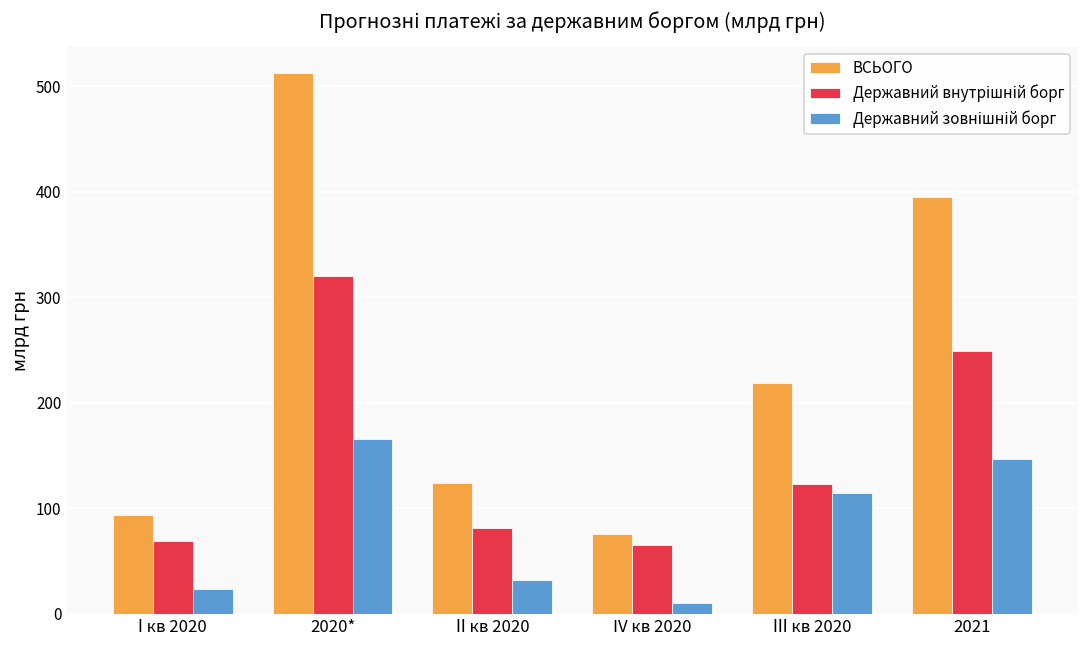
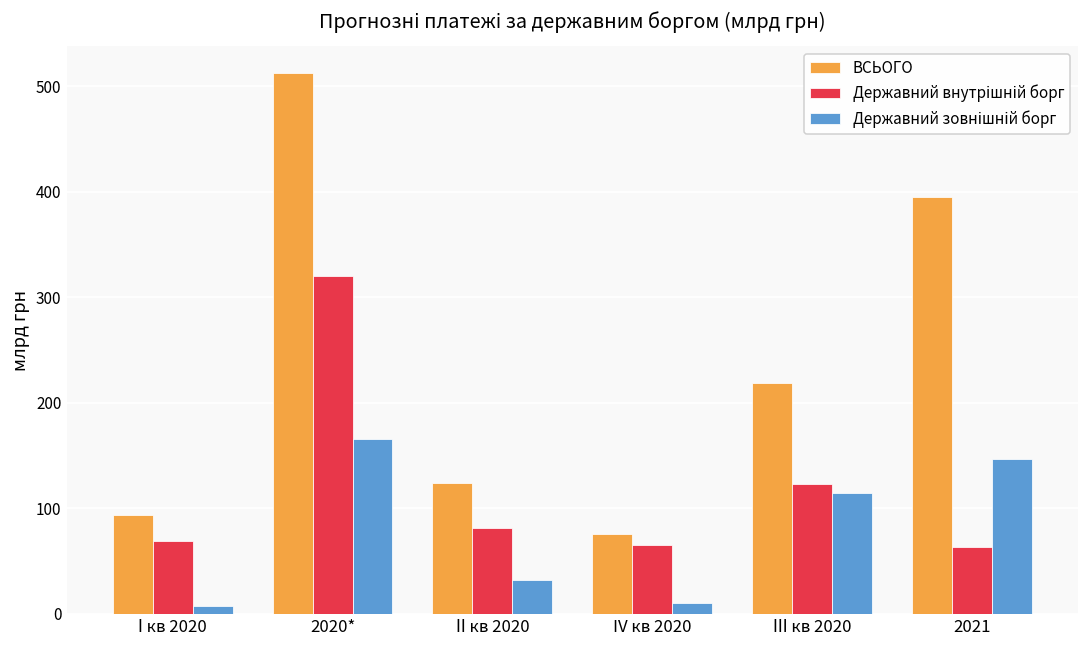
  {
    "ВСЬОГО": {
      "І кв 2020": 90,
      "2020*": 510,
      "ІІ кв 2020": 120,
      "IV кв 2020": 80,
      "ІІІ кв 2020": 220,
      "2021": 400
    },
    "Державний внутрішній борг": {
      "І кв 2020": 70,
      "2020*": 320,
      "ІІ кв 2020": 80,
      "IV кв 2020": 60,
      "ІІІ кв 2020": 120,
-     "2021": 250
+     "2021": 60
    },
    "Державний зовнішній борг": {
-     "І кв 2020": 20,
+     "І кв 2020": 10,
      "2020*": 170,
      "ІІ кв 2020": 30,
      "IV кв 2020": 10,
      "ІІІ кв 2020": 110,
      "2021": 150
    }
  }
